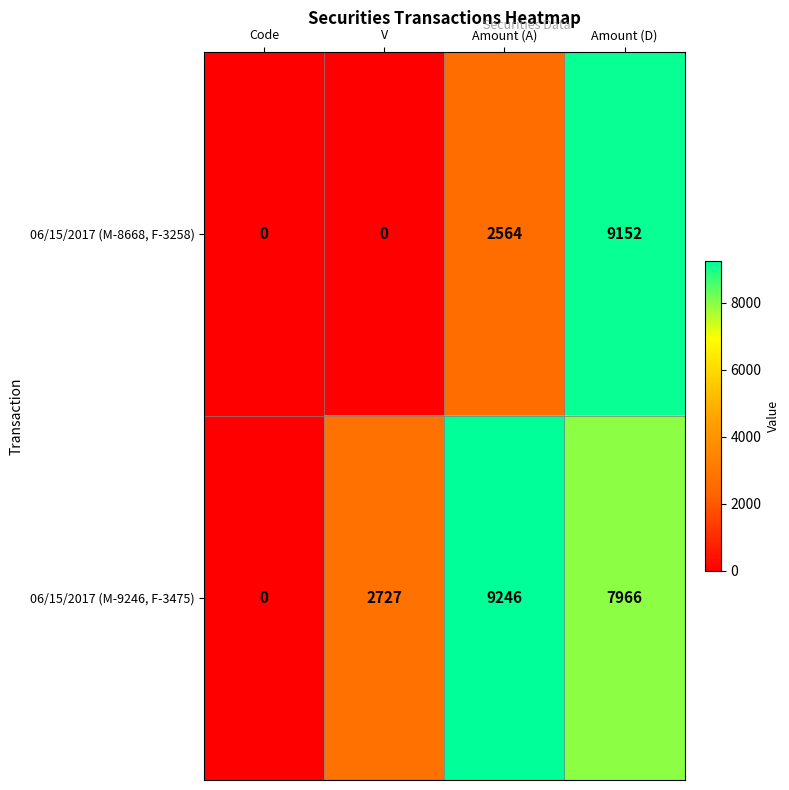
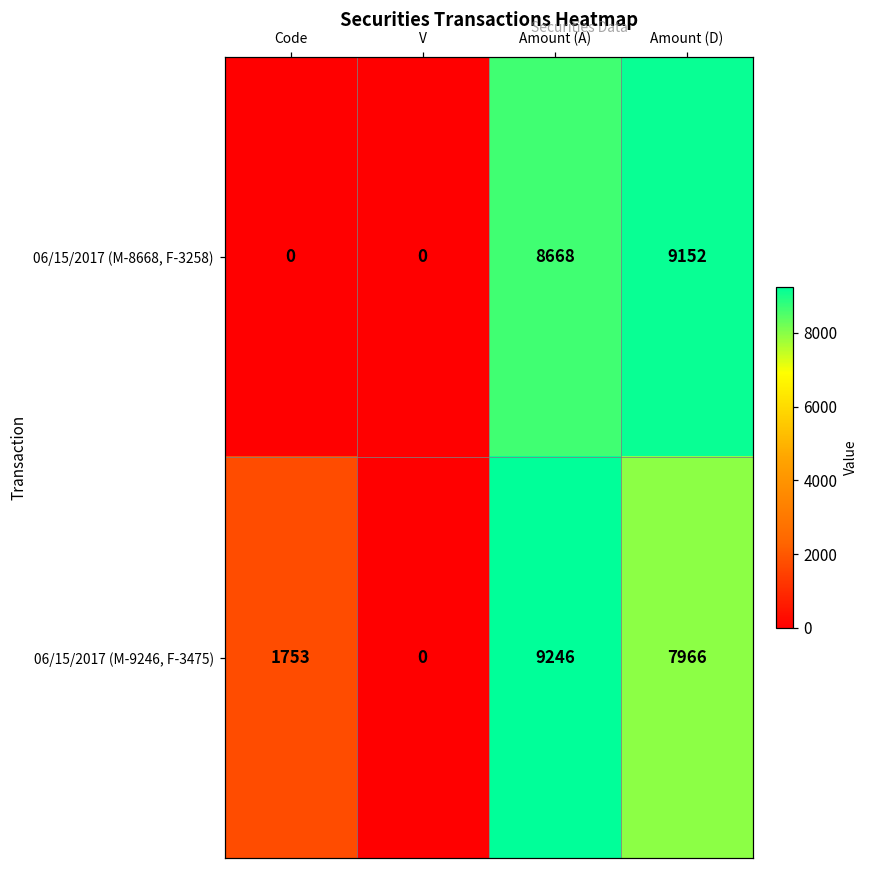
  {
    "06/15/2017 (M-8668, F-3258)": {
      "Code": 0,
      "V": 0,
-     "Amount (A)": 2564,
+     "Amount (A)": 8668,
      "Amount (D)": 9152
    },
    "06/15/2017 (M-9246, F-3475)": {
-     "Code": 0,
-     "V": 2727,
+     "Code": 1753,
+     "V": 0,
      "Amount (A)": 9246,
      "Amount (D)": 7966
    }
  }
